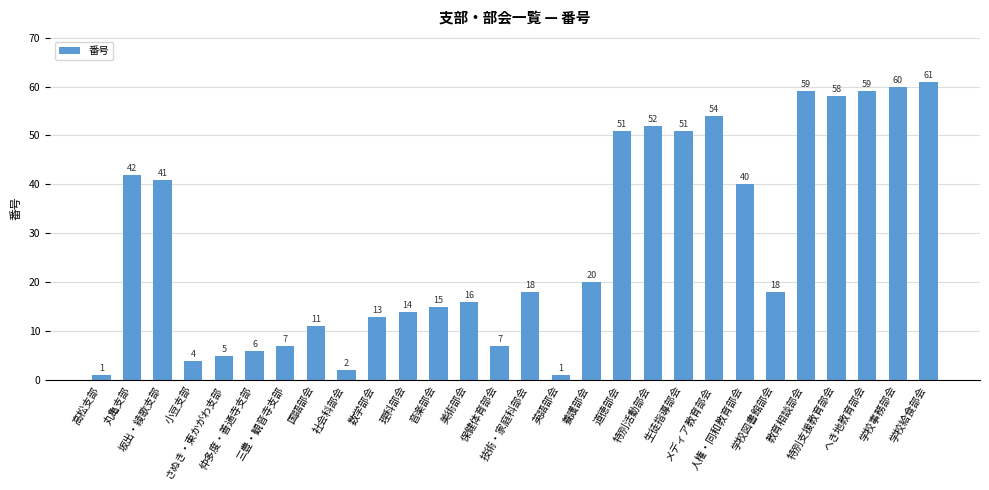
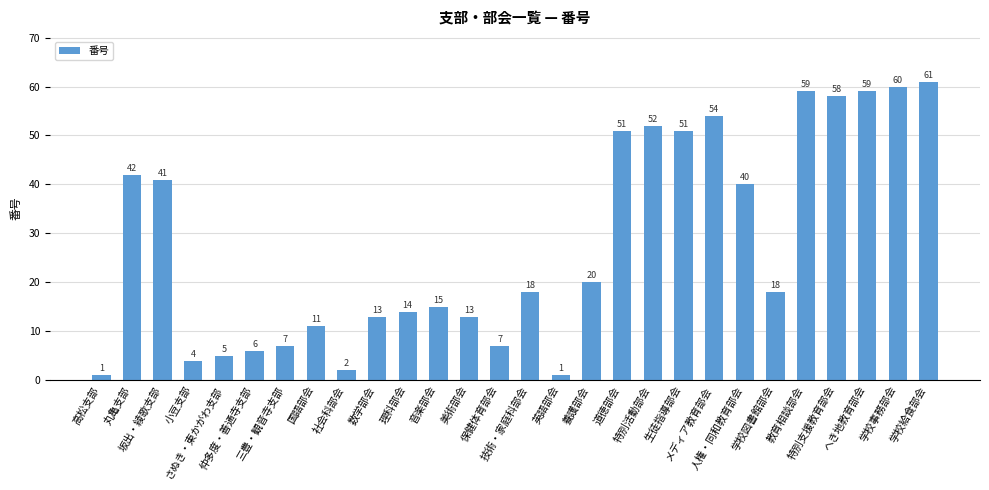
  {
    "高松支部": 1,
    "丸亀支部": 42,
    "坂出・綾歌支部": 41,
    "小豆支部": 4,
    "さぬき・東かがわ支部": 5,
    "仲多度・善通寺支部": 6,
    "三豊・観音寺支部": 7,
    "国語部会": 11,
    "社会科部会": 2,
    "数学部会": 13,
    "理科部会": 14,
    "音楽部会": 15,
-   "美術部会": 16,
+   "美術部会": 13,
    "保健体育部会": 7,
    "技術・家庭科部会": 18,
    "英語部会": 1,
    "養護部会": 20,
    "道徳部会": 51,
    "特別活動部会": 52,
    "生徒指導部会": 51,
    "メディア教育部会": 54,
    "人権・同和教育部会": 40,
    "学校図書館部会": 18,
    "教育相談部会": 59,
    "特別支援教育部会": 58,
    "へき地教育部会": 59,
    "学校事務部会": 60,
    "学校給食部会": 61
  }
